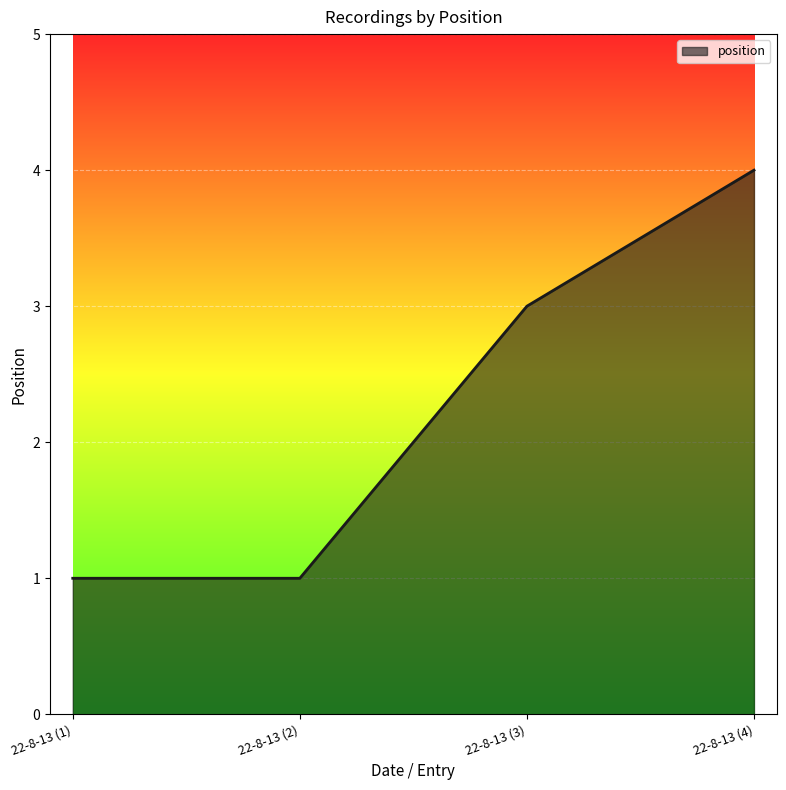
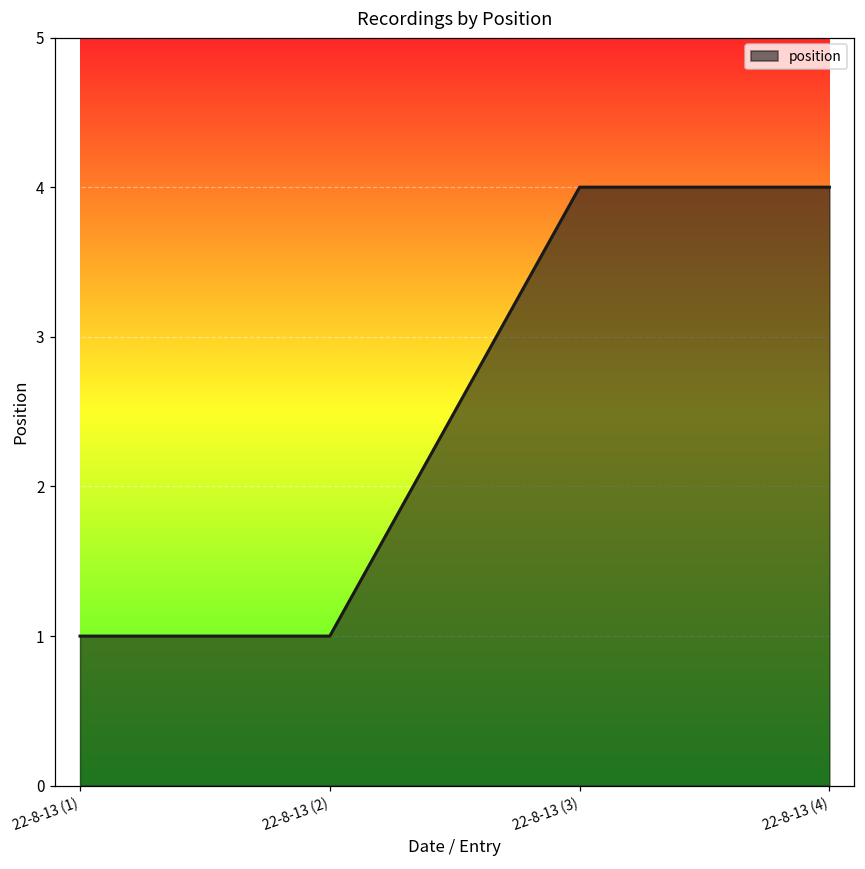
  {
    "22-8-13 (1)": 1,
    "22-8-13 (2)": 1,
-   "22-8-13 (3)": 3,
+   "22-8-13 (3)": 4,
    "22-8-13 (4)": 4
  }
